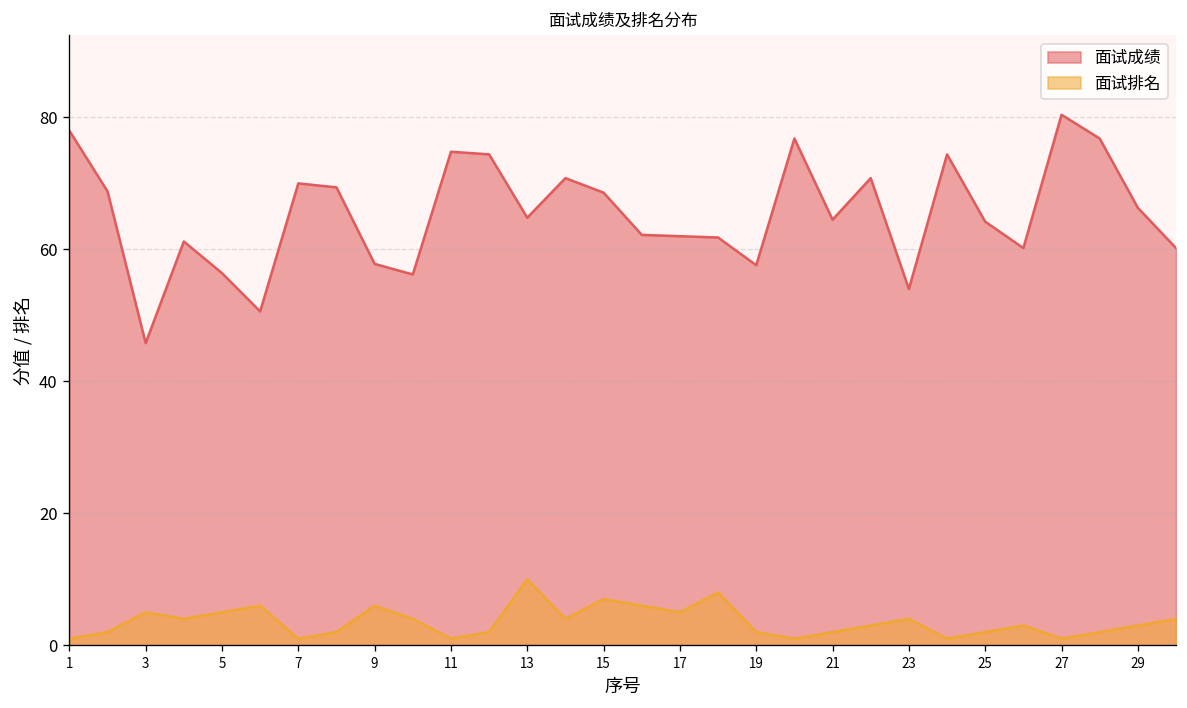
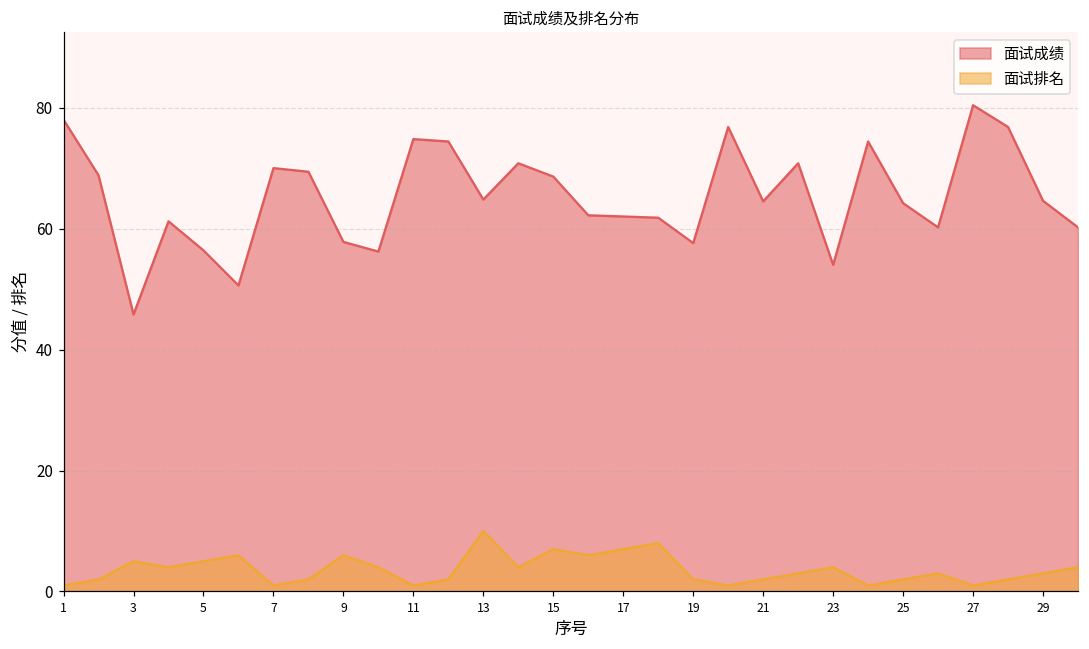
  {
    "面试成绩": {
      "1": 78,
      "3": 46,
      "5": 56,
      "7": 70,
      "9": 58,
      "11": 75,
      "13": 65,
      "15": 69,
      "17": 62,
      "19": 58,
      "21": 65,
      "23": 54,
      "25": 64,
      "27": 80,
-     "29": 66
+     "29": 65
    },
    "面试排名": {
      "1": 1,
      "3": 5,
      "5": 5,
      "7": 1,
      "9": 6,
      "11": 1,
      "13": 10,
      "15": 7,
-     "17": 5,
+     "17": 7,
      "19": 2,
      "21": 2,
      "23": 4,
      "25": 2,
      "27": 1,
      "29": 3
    }
  }
